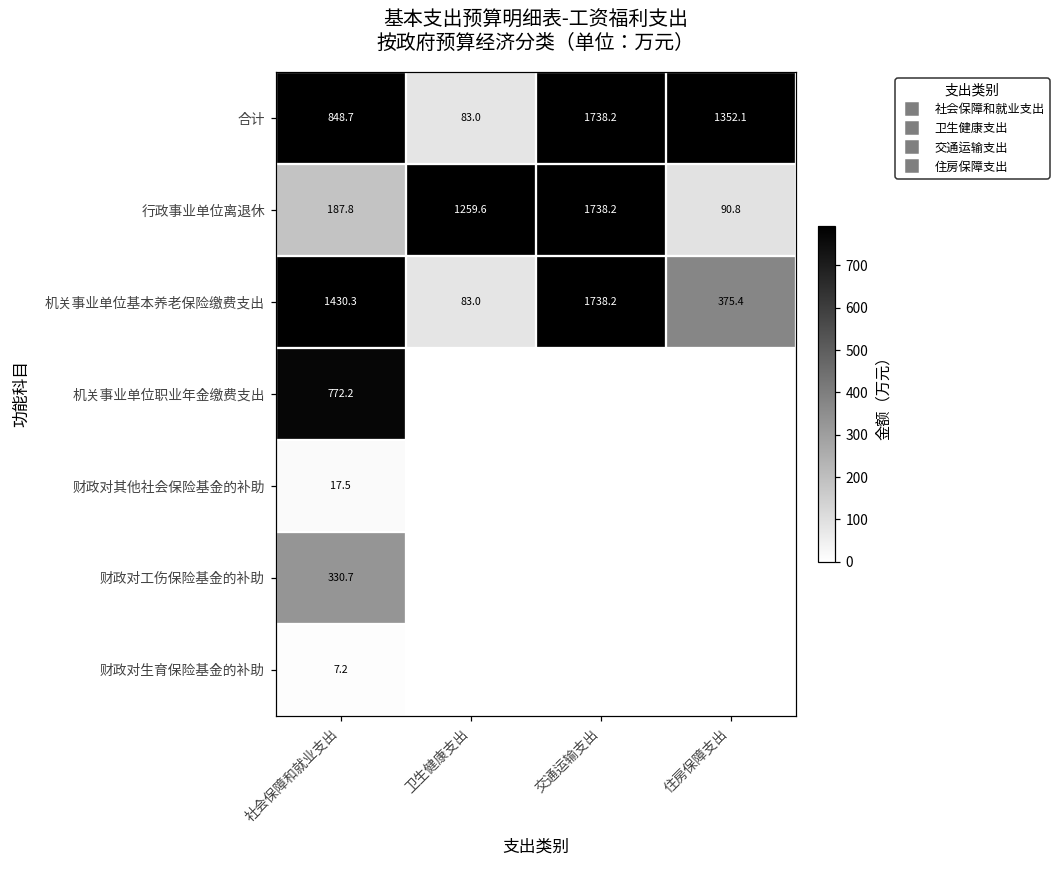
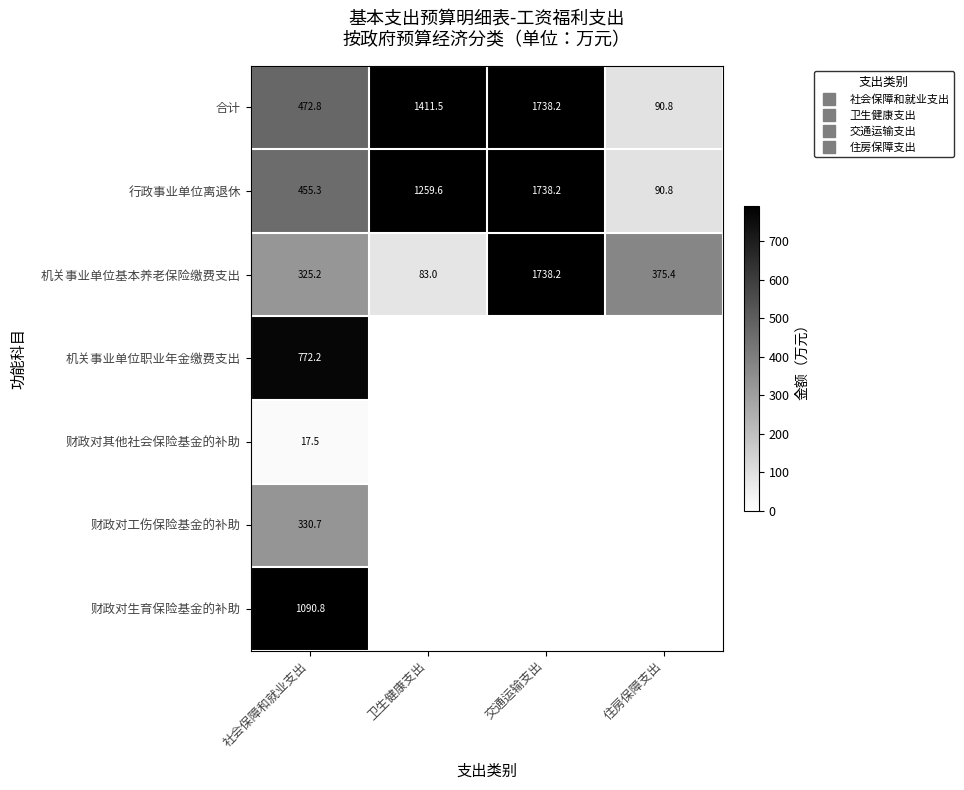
  {
    "合计": {
-     "社会保障和就业支出": 848.7,
-     "卫生健康支出": 83.0,
+     "社会保障和就业支出": 472.8,
+     "卫生健康支出": 1411.5,
      "交通运输支出": 1738.2,
-     "住房保障支出": 1352.1
+     "住房保障支出": 90.8
    },
    "行政事业单位离退休": {
-     "社会保障和就业支出": 187.8,
+     "社会保障和就业支出": 455.3,
      "卫生健康支出": 1259.6,
      "交通运输支出": 1738.2,
      "住房保障支出": 90.8
    },
    "机关事业单位基本养老保险缴费支出": {
-     "社会保障和就业支出": 1430.3,
+     "社会保障和就业支出": 325.2,
      "卫生健康支出": 83.0,
      "交通运输支出": 1738.2,
      "住房保障支出": 375.4
    },
    "机关事业单位职业年金缴费支出": {
      "社会保障和就业支出": 772.2
    },
    "财政对其他社会保险基金的补助": {
      "社会保障和就业支出": 17.5
    },
    "财政对工伤保险基金的补助": {
      "社会保障和就业支出": 330.7
    },
    "财政对生育保险基金的补助": {
-     "社会保障和就业支出": 7.2
+     "社会保障和就业支出": 1090.8
    }
  }
